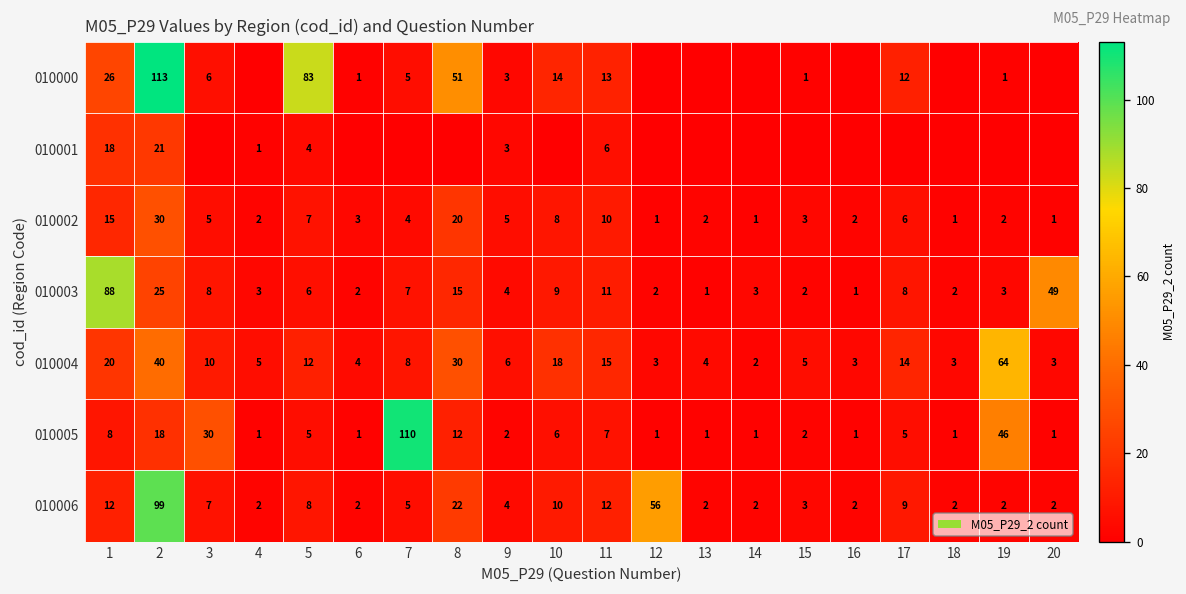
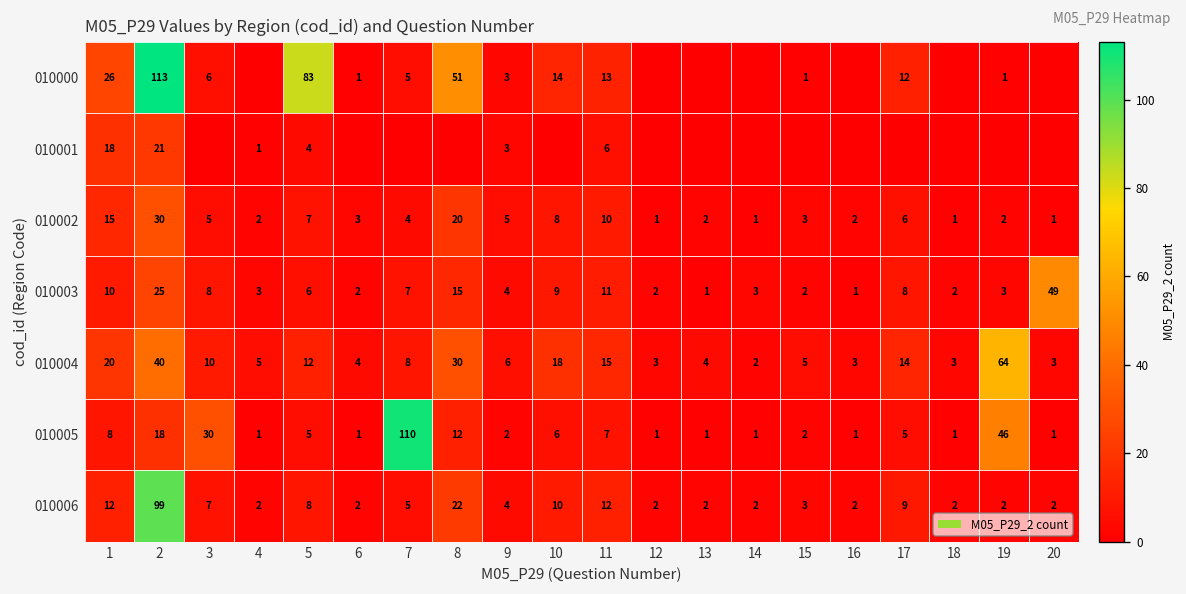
  {
    "010000": {
      "1": 26,
      "2": 113,
      "3": 6,
      "5": 83,
      "6": 1,
      "7": 5,
      "8": 51,
      "9": 3,
      "10": 14,
      "11": 13,
      "15": 1,
      "17": 12,
      "19": 1
    },
    "010001": {
      "1": 18,
      "2": 21,
      "4": 1,
      "5": 4,
      "9": 3,
      "11": 6
    },
    "010002": {
      "1": 15,
      "2": 30,
      "3": 5,
      "4": 2,
      "5": 7,
      "6": 3,
      "7": 4,
      "8": 20,
      "9": 5,
      "10": 8,
      "11": 10,
      "12": 1,
      "13": 2,
      "14": 1,
      "15": 3,
      "16": 2,
      "17": 6,
      "18": 1,
      "19": 2,
      "20": 1
    },
    "010003": {
-     "1": 88,
+     "1": 10,
      "2": 25,
      "3": 8,
      "4": 3,
      "5": 6,
      "6": 2,
      "7": 7,
      "8": 15,
      "9": 4,
      "10": 9,
      "11": 11,
      "12": 2,
      "13": 1,
      "14": 3,
      "15": 2,
      "16": 1,
      "17": 8,
      "18": 2,
      "19": 3,
      "20": 49
    },
    "010004": {
      "1": 20,
      "2": 40,
      "3": 10,
      "4": 5,
      "5": 12,
      "6": 4,
      "7": 8,
      "8": 30,
      "9": 6,
      "10": 18,
      "11": 15,
      "12": 3,
      "13": 4,
      "14": 2,
      "15": 5,
      "16": 3,
      "17": 14,
      "18": 3,
      "19": 64,
      "20": 3
    },
    "010005": {
      "1": 8,
      "2": 18,
      "3": 30,
      "4": 1,
      "5": 5,
      "6": 1,
      "7": 110,
      "8": 12,
      "9": 2,
      "10": 6,
      "11": 7,
      "12": 1,
      "13": 1,
      "14": 1,
      "15": 2,
      "16": 1,
      "17": 5,
      "18": 1,
      "19": 46,
      "20": 1
    },
    "010006": {
      "1": 12,
      "2": 99,
      "3": 7,
      "4": 2,
      "5": 8,
      "6": 2,
      "7": 5,
      "8": 22,
      "9": 4,
      "10": 10,
      "11": 12,
-     "12": 56,
+     "12": 2,
      "13": 2,
      "14": 2,
      "15": 3,
      "16": 2,
      "17": 9,
      "18": 2,
      "19": 2,
      "20": 2
    }
  }
